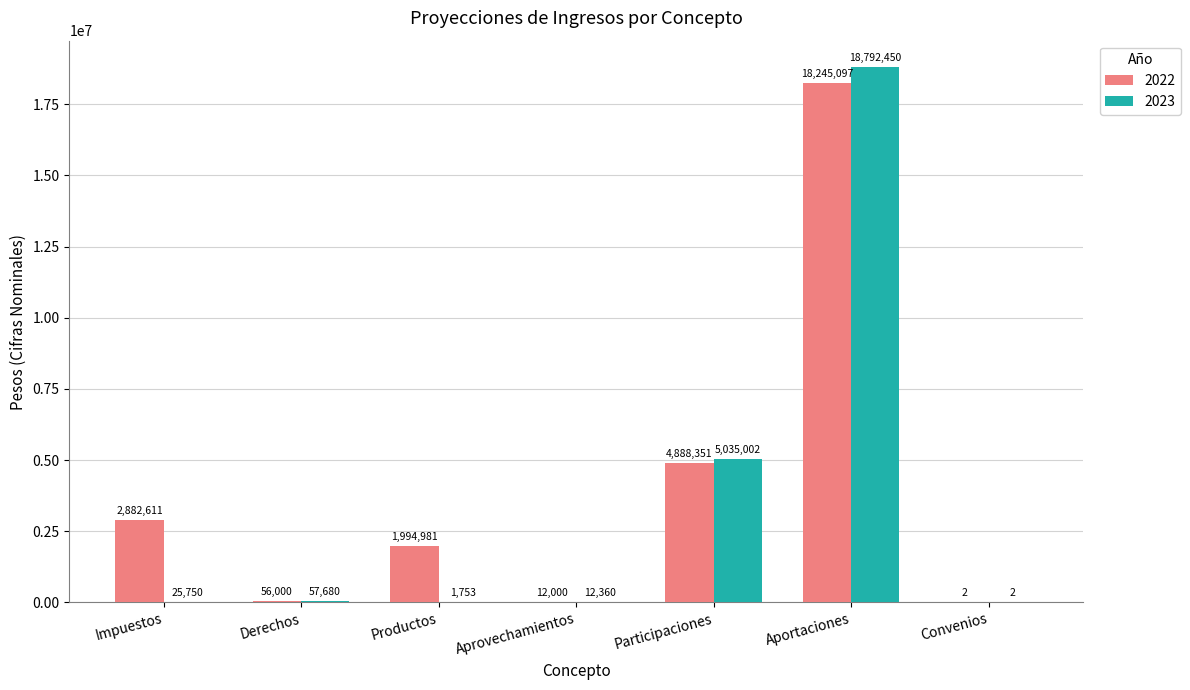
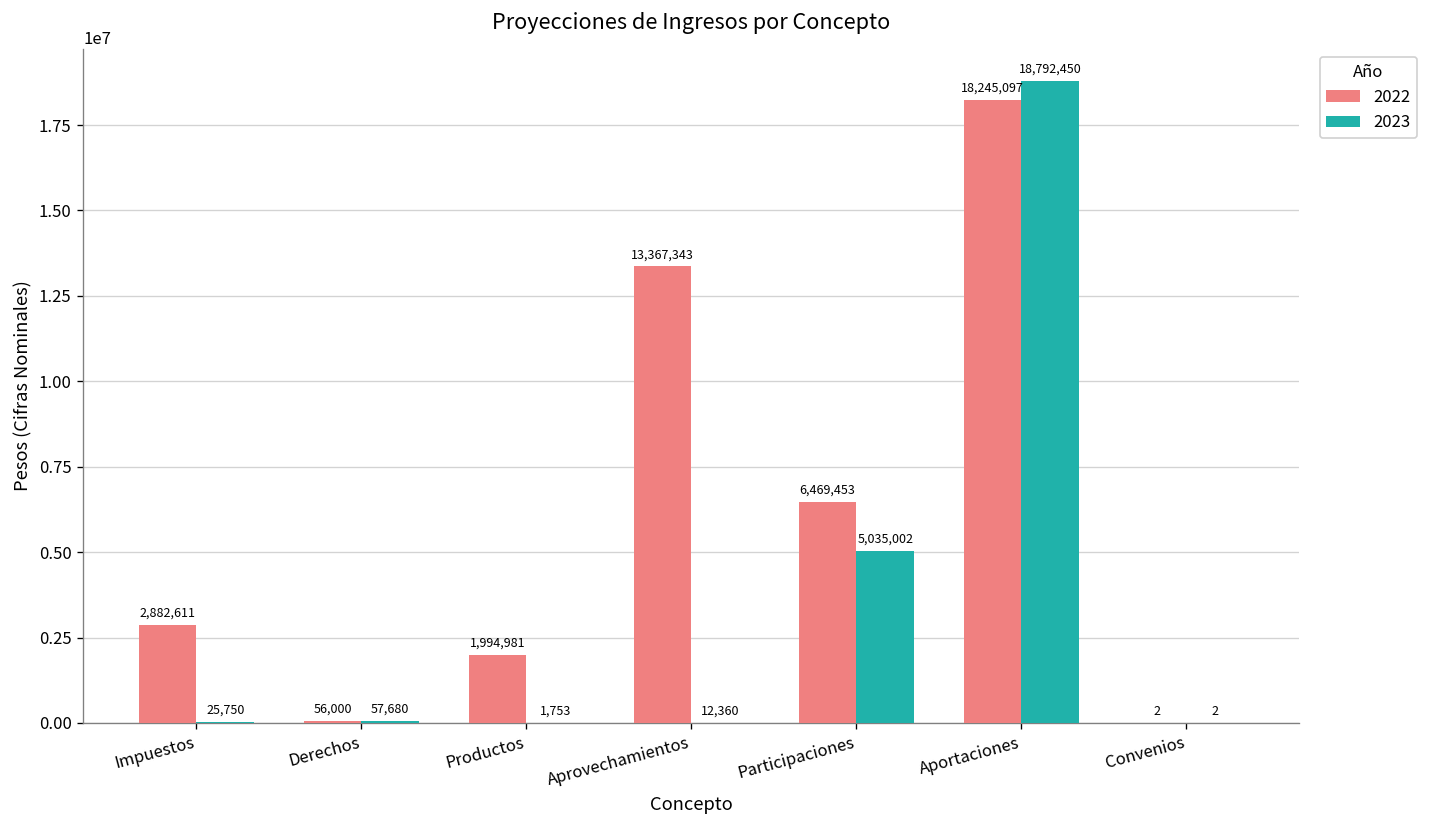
  {
    "2022": {
      "Impuestos": "2,882,611",
      "Derechos": "56,000",
      "Productos": "1,994,981",
-     "Aprovechamientos": "12,000",
-     "Participaciones": "4,888,351",
+     "Aprovechamientos": "13,367,343",
+     "Participaciones": "6,469,453",
      "Aportaciones": "18,245,097",
      "Convenios": "2"
    },
    "2023": {
      "Impuestos": "25,750",
      "Derechos": "57,680",
      "Productos": "1,753",
      "Aprovechamientos": "12,360",
      "Participaciones": "5,035,002",
      "Aportaciones": "18,792,450",
      "Convenios": "2"
    }
  }
